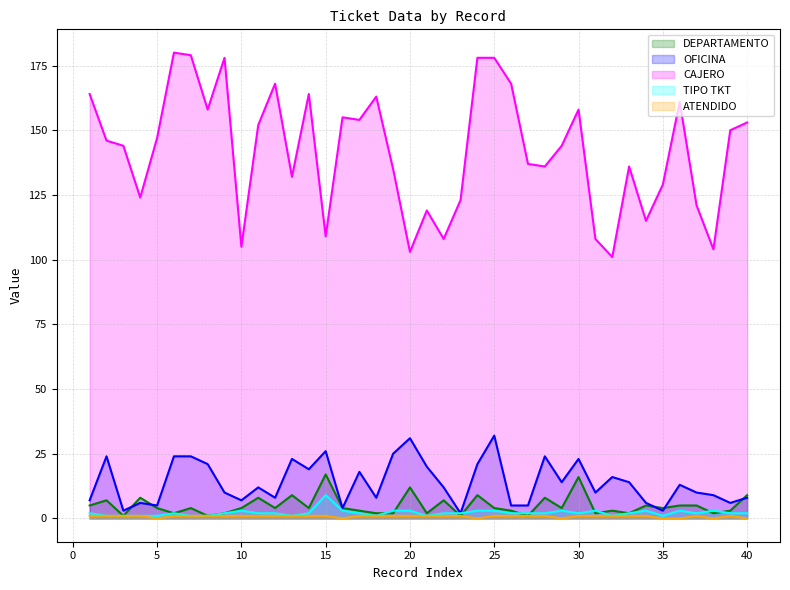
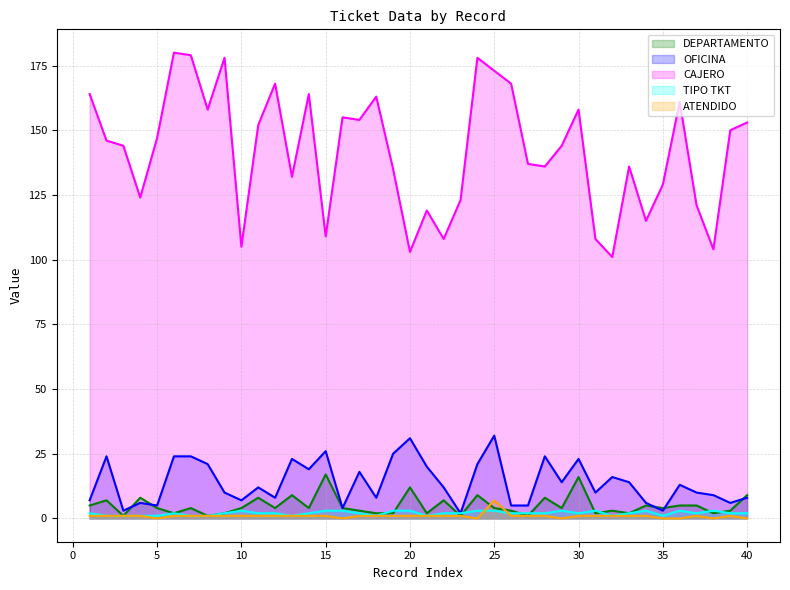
  {
    "DEPARTAMENTO": {
      "5": 4,
      "10": 4,
      "15": 17,
      "20": 12,
      "25": 4,
      "30": 16,
      "35": 4,
      "40": 9
    },
    "OFICINA": {
      "5": 5,
      "10": 7,
      "15": 26,
      "20": 31,
      "25": 32,
      "30": 23,
      "35": 3,
      "40": 8
    },
    "CAJERO": {
      "5": 147,
      "10": 105,
      "15": 109,
      "20": 103,
-     "25": 178,
+     "25": 173,
      "30": 158,
      "35": 129,
      "40": 153
    },
    "TIPO TKT": {
      "5": 1,
      "10": 3,
-     "15": 9,
+     "15": 3,
      "20": 3,
      "25": 3,
      "35": 1,
      "40": 2
    },
    "ATENDIDO": {
      "5": 0,
      "10": 1,
      "15": 1,
      "20": 1,
-     "25": 1,
+     "25": 7,
      "35": 0,
      "40": 0
    }
  }
